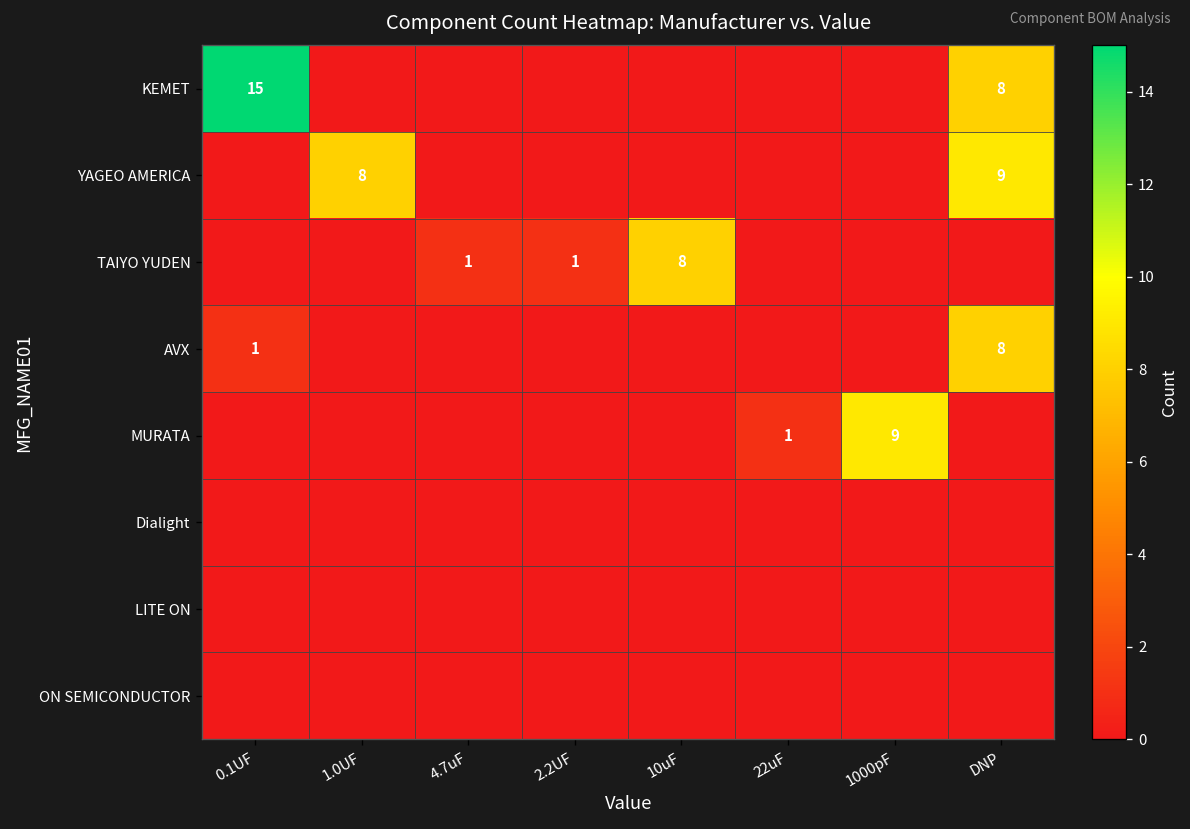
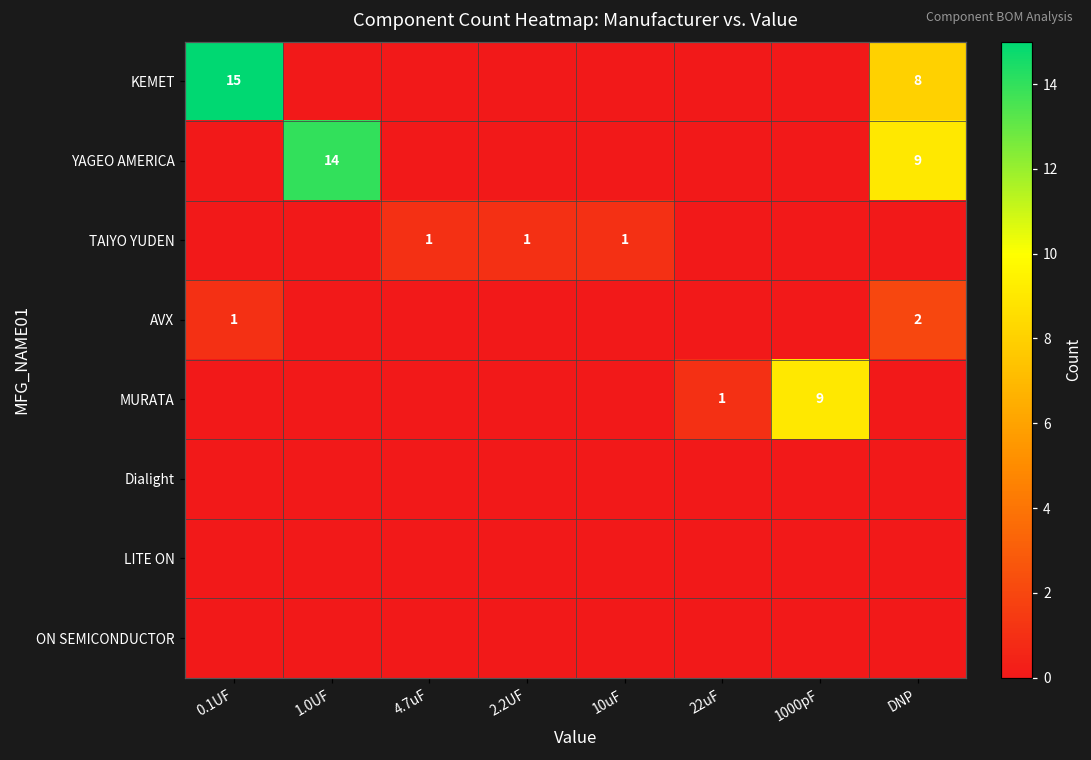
  {
    "KEMET": {
      "0.1UF": 15,
      "DNP": 8
    },
    "YAGEO AMERICA": {
-     "1.0UF": 8,
+     "1.0UF": 14,
      "DNP": 9
    },
    "TAIYO YUDEN": {
      "4.7uF": 1,
      "2.2UF": 1,
-     "10uF": 8
+     "10uF": 1
    },
    "AVX": {
      "0.1UF": 1,
-     "DNP": 8
+     "DNP": 2
    },
    "MURATA": {
      "22uF": 1,
      "1000pF": 9
    }
  }
